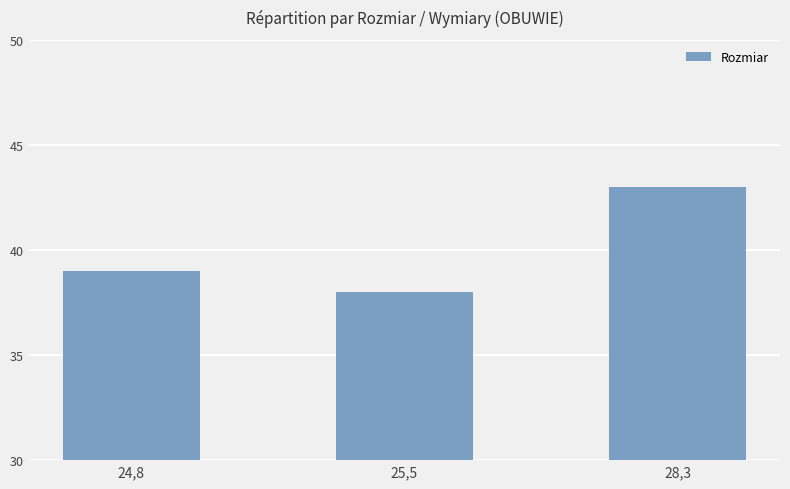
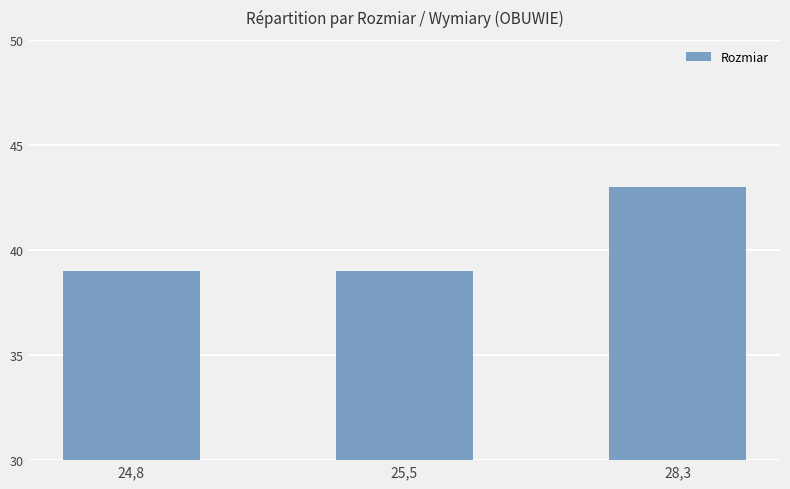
  {
    "24,8": 39,
-   "25,5": 38,
+   "25,5": 39,
    "28,3": 43
  }
